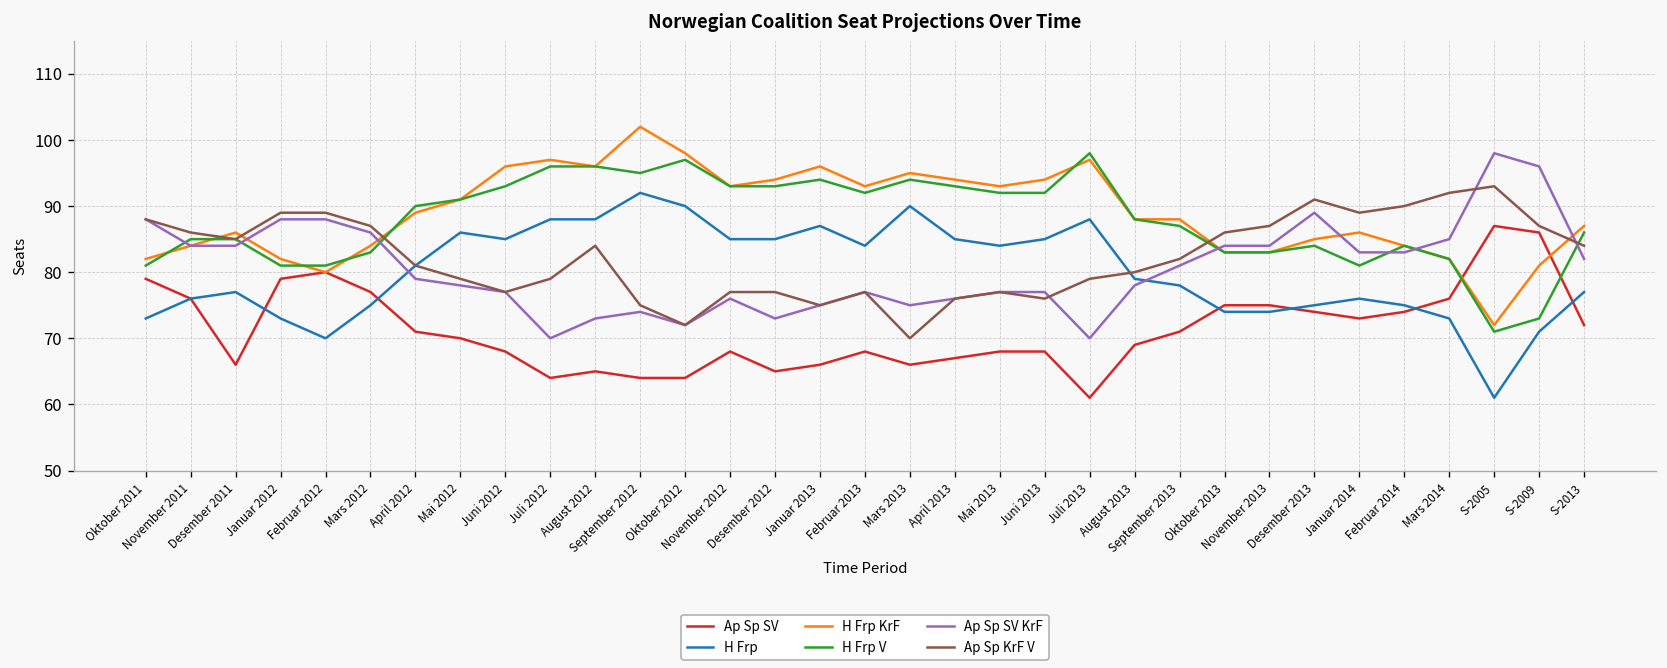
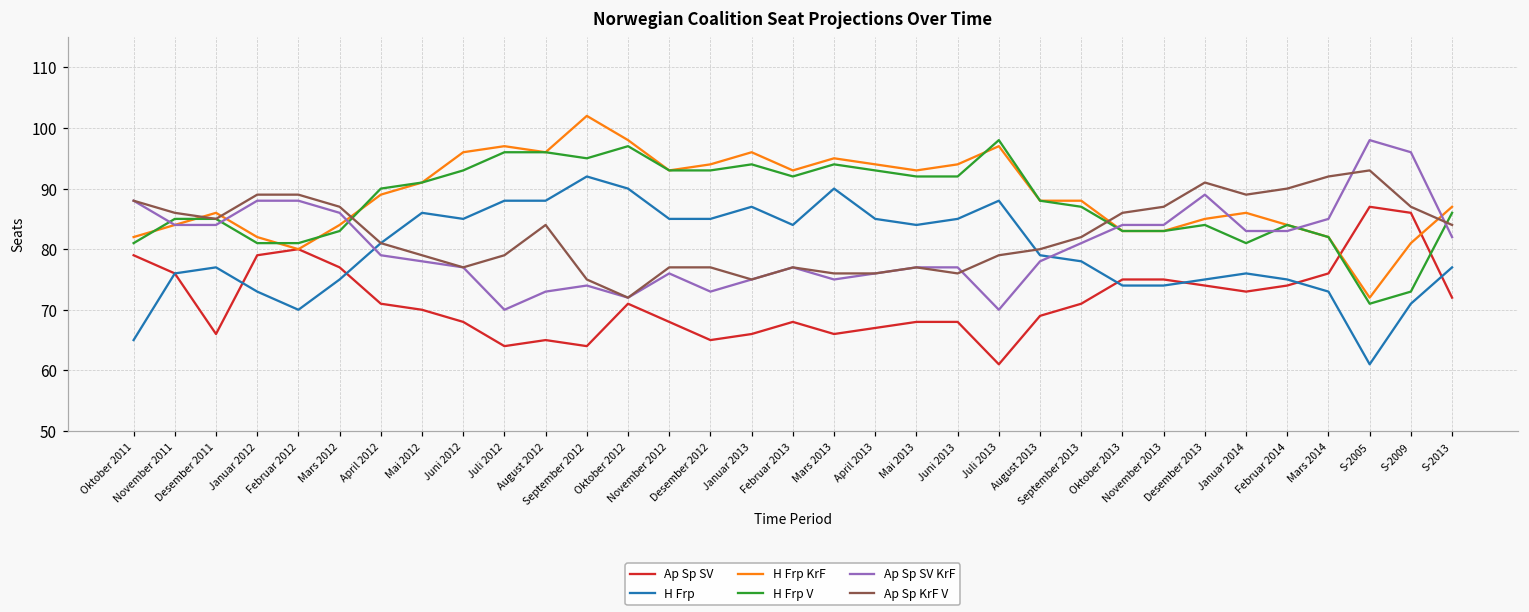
  {
    "Ap Sp SV": {
      "Oktober 2011": 79,
      "Desember 2011": 66,
      "Januar 2012": 79,
      "Mars 2012": 77,
      "April 2012": 71,
      "Mai 2012": 70,
      "Juni 2012": 68,
      "Juli 2012": 64,
      "August 2012": 65,
      "September 2012": 64,
-     "Oktober 2012": 64,
+     "Oktober 2012": 71,
      "November 2012": 68,
      "Desember 2012": 65,
      "Januar 2013": 66,
      "Februar 2013": 68,
      "Mars 2013": 66,
      "April 2013": 67,
      "Mai 2013": 68,
      "Juni 2013": 68,
      "Juli 2013": 61,
      "August 2013": 69,
      "September 2013": 71,
      "Oktober 2013": 75,
      "November 2013": 75,
      "Desember 2013": 74,
      "Januar 2014": 73,
      "Februar 2014": 74,
      "Mars 2014": 76,
      "S-2005": 87,
      "S-2009": 86,
      "S-2013": 72
    },
    "H Frp": {
-     "Oktober 2011": 73,
+     "Oktober 2011": 65,
      "Desember 2011": 77,
      "Januar 2012": 73,
      "Februar 2012": 70,
      "Mars 2012": 75,
      "Mai 2012": 86,
      "Juni 2012": 85,
      "Juli 2012": 88,
      "August 2012": 88,
      "September 2012": 92,
      "Oktober 2012": 90,
      "November 2012": 85,
      "Desember 2012": 85,
      "Januar 2013": 87,
      "Februar 2013": 84,
      "Mars 2013": 90,
      "April 2013": 85,
      "Mai 2013": 84,
      "Juni 2013": 85,
      "Juli 2013": 88,
      "August 2013": 79,
      "September 2013": 78,
      "Oktober 2013": 74,
      "November 2013": 74,
      "Desember 2013": 75,
      "Januar 2014": 76,
      "Februar 2014": 75,
      "Mars 2014": 73,
      "S-2005": 61,
      "S-2009": 71,
      "S-2013": 77
    },
    "H Frp KrF": {
      "Oktober 2011": 82,
      "Desember 2011": 86,
      "Januar 2012": 82,
      "Mars 2012": 84,
      "April 2012": 89,
      "Juni 2012": 96,
      "Juli 2012": 97,
      "September 2012": 102,
      "Oktober 2012": 98,
      "Desember 2012": 94,
      "Januar 2013": 96,
      "Februar 2013": 93,
      "Mars 2013": 95,
      "April 2013": 94,
      "Mai 2013": 93,
      "Juni 2013": 94,
      "Juli 2013": 97,
      "September 2013": 88,
      "Desember 2013": 85,
      "Januar 2014": 86,
      "S-2005": 72,
      "S-2009": 81,
      "S-2013": 87
    },
    "H Frp V": {
      "Oktober 2011": 81,
      "November 2011": 85,
      "Januar 2012": 81,
      "Februar 2012": 81,
      "Mars 2012": 83,
      "April 2012": 90,
      "Juni 2012": 93,
      "Juli 2012": 96,
      "September 2012": 95,
      "Oktober 2012": 97,
      "Desember 2012": 93,
      "Januar 2013": 94,
      "Februar 2013": 92,
      "Mars 2013": 94,
      "April 2013": 93,
      "Mai 2013": 92,
      "Juni 2013": 92,
      "Juli 2013": 98,
      "September 2013": 87,
      "Desember 2013": 84,
      "Januar 2014": 81,
      "S-2005": 71,
      "S-2009": 73,
      "S-2013": 86
    },
    "Ap Sp SV KrF": {
      "Desember 2011": 84,
      "Januar 2012": 88,
      "Februar 2012": 88,
      "Mars 2012": 86,
      "April 2012": 79,
      "Mai 2012": 78,
      "Juli 2012": 70,
      "August 2012": 73,
      "September 2012": 74,
      "November 2012": 76,
      "Desember 2012": 73,
      "Mars 2013": 75,
      "Juni 2013": 77,
      "Juli 2013": 70,
      "August 2013": 78,
      "September 2013": 81,
      "Oktober 2013": 84,
      "November 2013": 84,
      "Desember 2013": 89,
      "Januar 2014": 83,
      "Februar 2014": 83,
      "Mars 2014": 85,
      "S-2005": 98,
      "S-2009": 96,
      "S-2013": 82
    },
    "Ap Sp KrF V": {
      "November 2011": 86,
      "Januar 2012": 89,
      "Februar 2012": 89,
      "Mars 2012": 87,
      "Mai 2012": 79,
      "Juli 2012": 79,
      "August 2012": 84,
      "September 2012": 75,
      "November 2012": 77,
      "Desember 2012": 77,
-     "Mars 2013": 70,
+     "Mars 2013": 76,
      "Juni 2013": 76,
      "Juli 2013": 79,
      "August 2013": 80,
      "September 2013": 82,
      "Oktober 2013": 86,
      "November 2013": 87,
      "Desember 2013": 91,
      "Januar 2014": 89,
      "Februar 2014": 90,
      "Mars 2014": 92,
      "S-2005": 93,
      "S-2009": 87,
      "S-2013": 84
    }
  }
